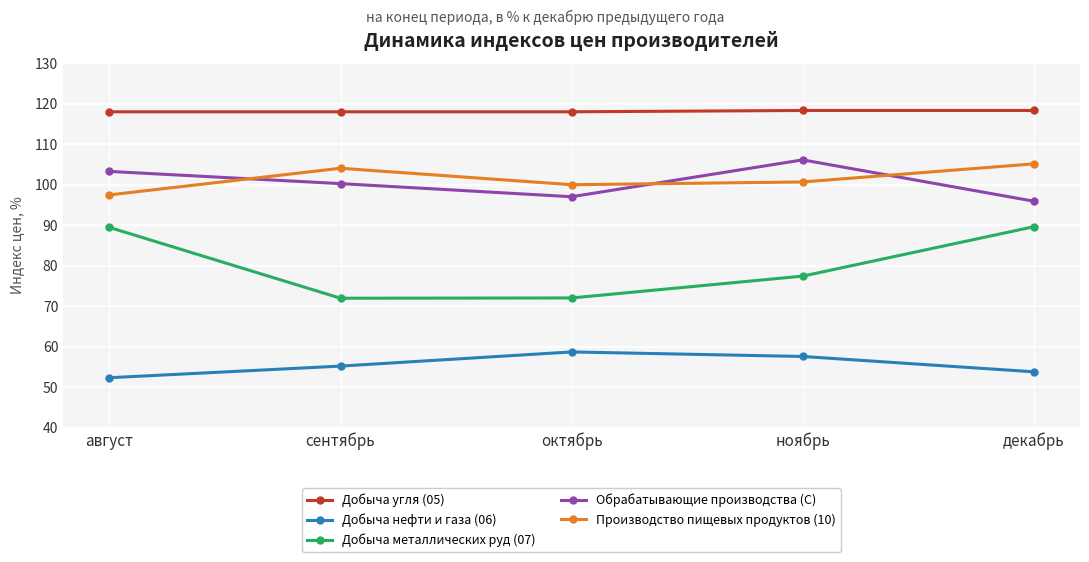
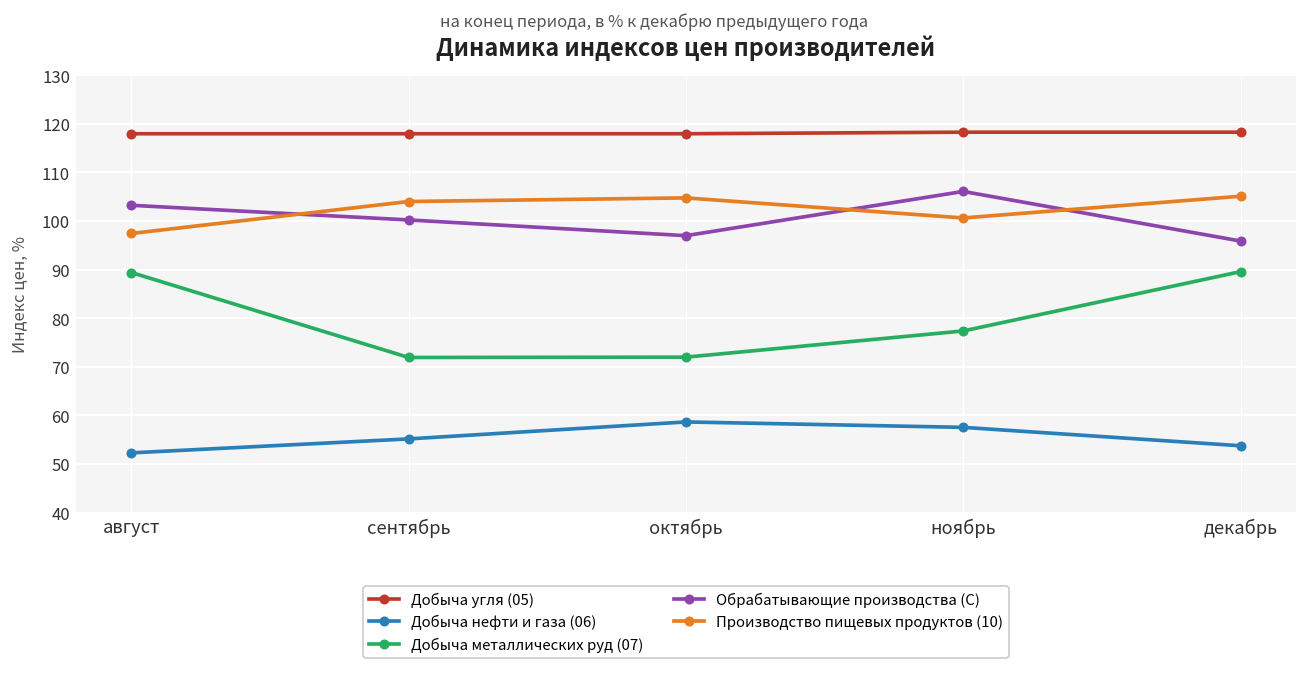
  {
    "Добыча угля (05)": {
      "август": 118,
      "сентябрь": 118,
      "октябрь": 118,
      "ноябрь": 118,
      "декабрь": 118
    },
    "Добыча нефти и газа (06)": {
      "август": 52,
      "сентябрь": 55,
      "октябрь": 59,
      "ноябрь": 58,
      "декабрь": 54
    },
    "Добыча металлических руд (07)": {
      "август": 89,
      "сентябрь": 72,
      "октябрь": 72,
      "ноябрь": 77,
      "декабрь": 90
    },
    "Обрабатывающие производства (C)": {
      "август": 103,
      "сентябрь": 100,
      "октябрь": 97,
      "ноябрь": 106,
      "декабрь": 96
    },
    "Производство пищевых продуктов (10)": {
      "август": 97,
      "сентябрь": 104,
-     "октябрь": 100,
+     "октябрь": 105,
      "ноябрь": 101,
      "декабрь": 105
    }
  }
